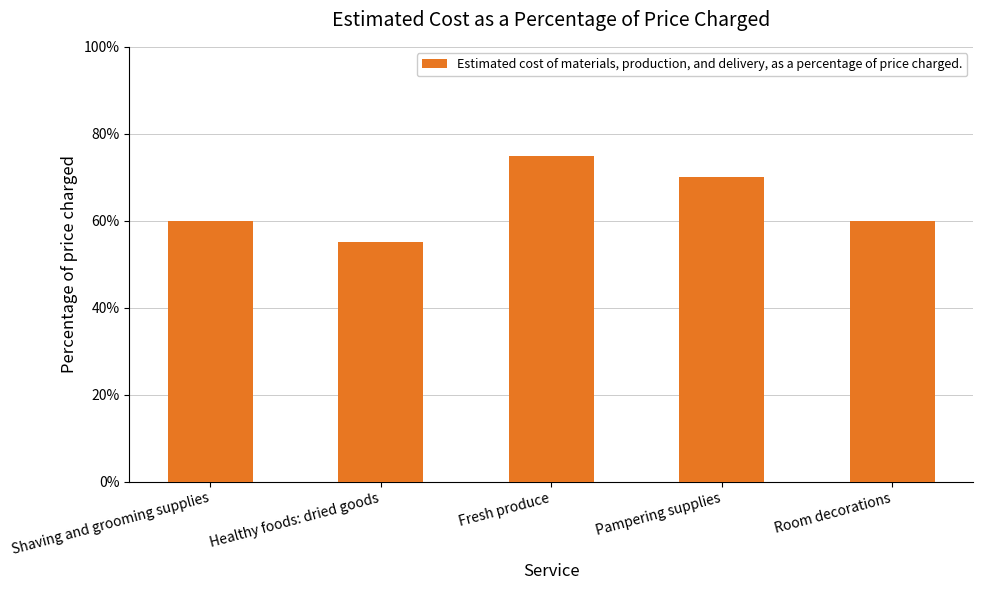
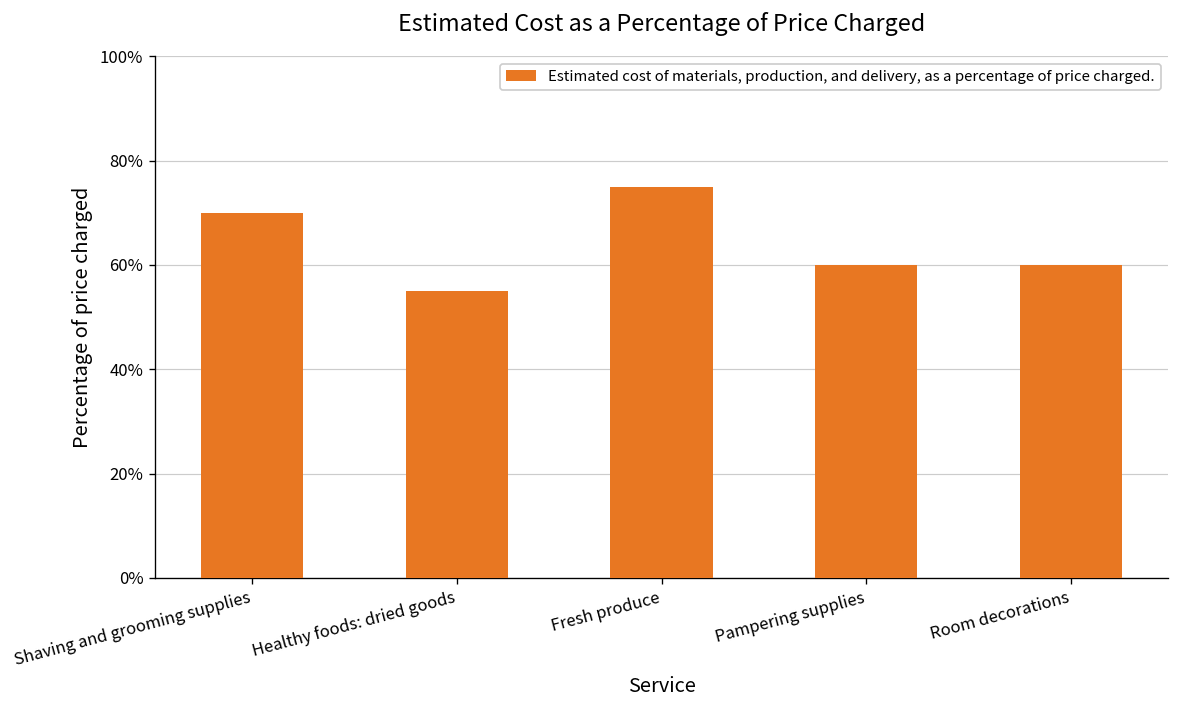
  {
-   "Shaving and grooming supplies": "60%",
+   "Shaving and grooming supplies": "70%",
    "Healthy foods: dried goods": "55%",
    "Fresh produce": "75%",
-   "Pampering supplies": "70%",
+   "Pampering supplies": "60%",
    "Room decorations": "60%"
  }
